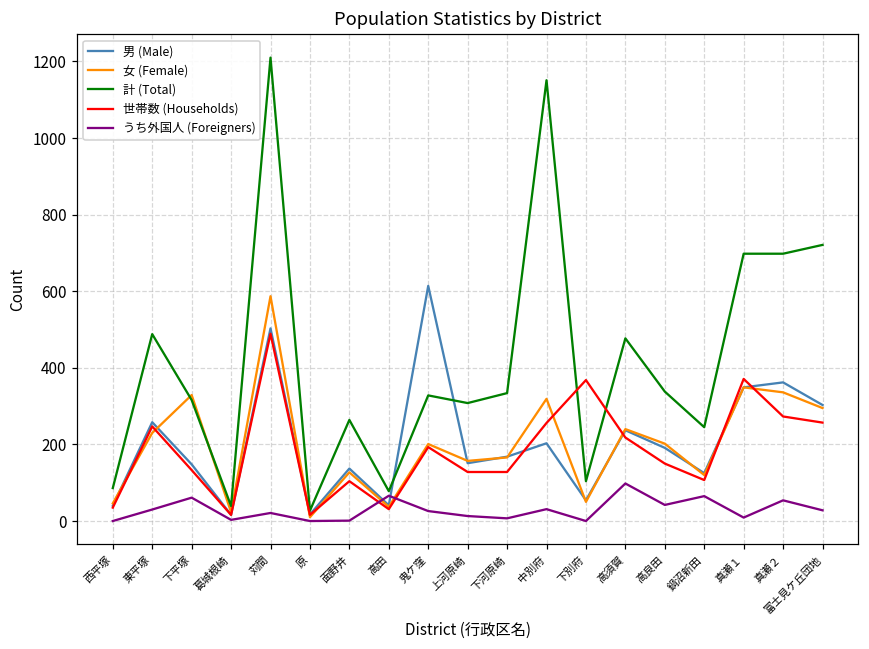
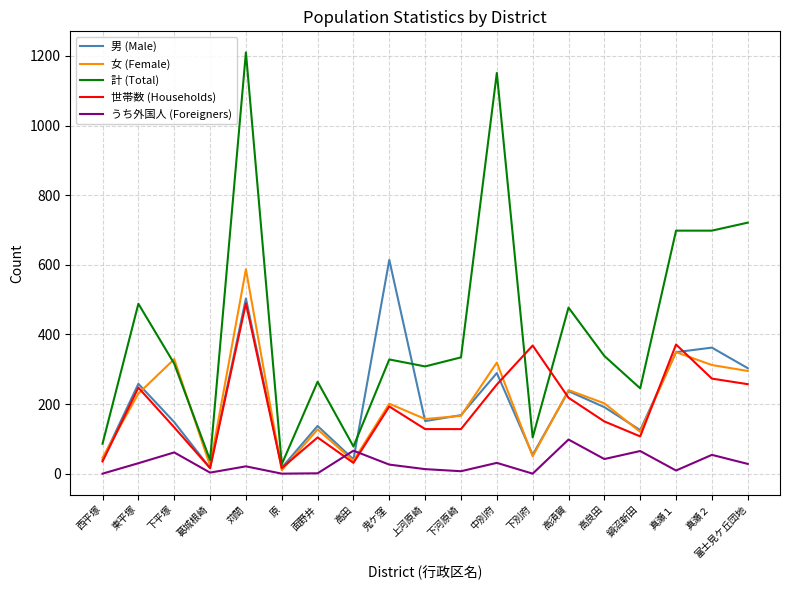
  {
    "男 (Male)": {
      "東平塚": 260,
      "下平塚": 150,
      "苅間": 500,
      "面野井": 140,
      "鬼ケ窪": 610,
-     "中別府": 200,
+     "中別府": 290,
      "高良田": 190,
      "真瀬２": 360,
      "富士見ケ丘団地": 300
    },
    "女 (Female)": {
      "東平塚": 230,
      "下平塚": 330,
      "苅間": 590,
      "面野井": 130,
      "鬼ケ窪": 200,
      "中別府": 320,
      "高良田": 200,
-     "真瀬２": 340,
+     "真瀬２": 310,
      "富士見ケ丘団地": 300
    },
    "計 (Total)": {
      "西平塚": 90,
      "東平塚": 490,
      "下平塚": 320,
      "葛城根崎": 40,
      "苅間": 1210,
      "原": 30,
      "面野井": 260,
      "高田": 80,
      "鬼ケ窪": 330,
      "上河原崎": 310,
      "下河原崎": 330,
      "中別府": 1150,
      "下別府": 100,
      "高須賀": 480,
      "高良田": 340,
      "鍋沼新田": 250,
      "真瀬１": 700,
      "真瀬２": 700,
      "富士見ケ丘団地": 720
    },
    "世帯数 (Households)": {
      "東平塚": 250,
      "下平塚": 130,
      "苅間": 490,
      "面野井": 100,
      "鬼ケ窪": 190,
      "上河原崎": 130,
      "下河原崎": 130,
      "中別府": 260,
      "下別府": 370,
      "高須賀": 220,
      "高良田": 150,
      "鍋沼新田": 110,
      "真瀬１": 370,
      "真瀬２": 270,
      "富士見ケ丘団地": 260
    },
    "うち外国人 (Foreigners)": {
      "西平塚": 0,
      "東平塚": 30,
      "下平塚": 60,
      "葛城根崎": 0,
      "苅間": 20,
      "原": 0,
      "面野井": 0,
      "高田": 70,
      "鬼ケ窪": 30,
      "上河原崎": 10,
      "下河原崎": 10,
      "中別府": 30,
      "下別府": 0,
      "高須賀": 100,
      "高良田": 40,
      "鍋沼新田": 70,
      "真瀬１": 10,
      "真瀬２": 50,
      "富士見ケ丘団地": 30
    }
  }
